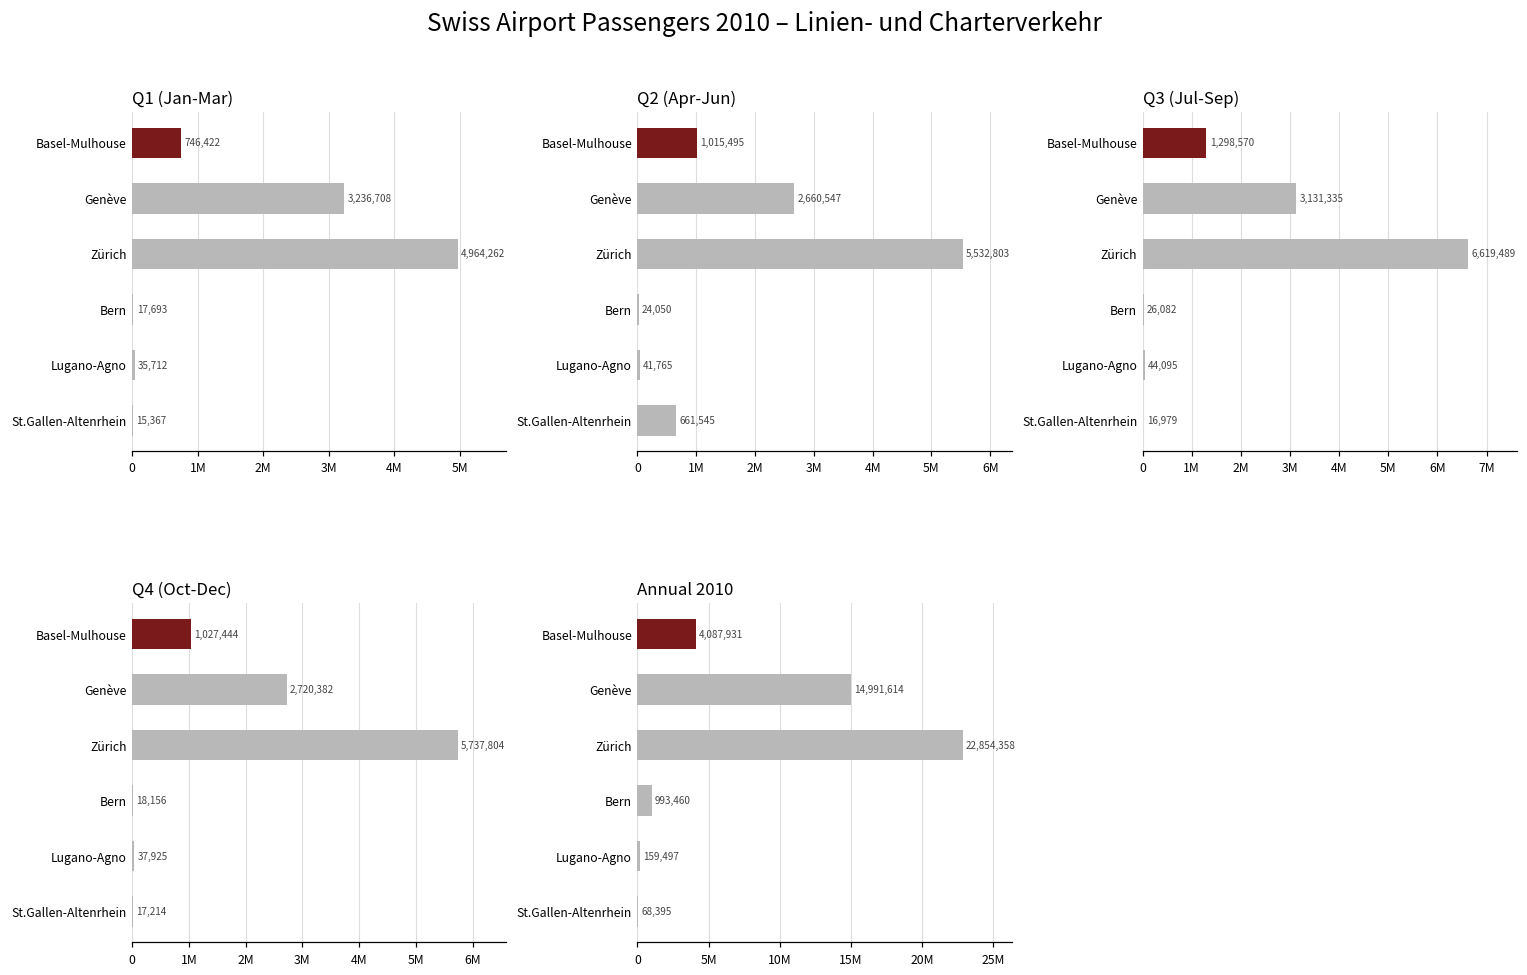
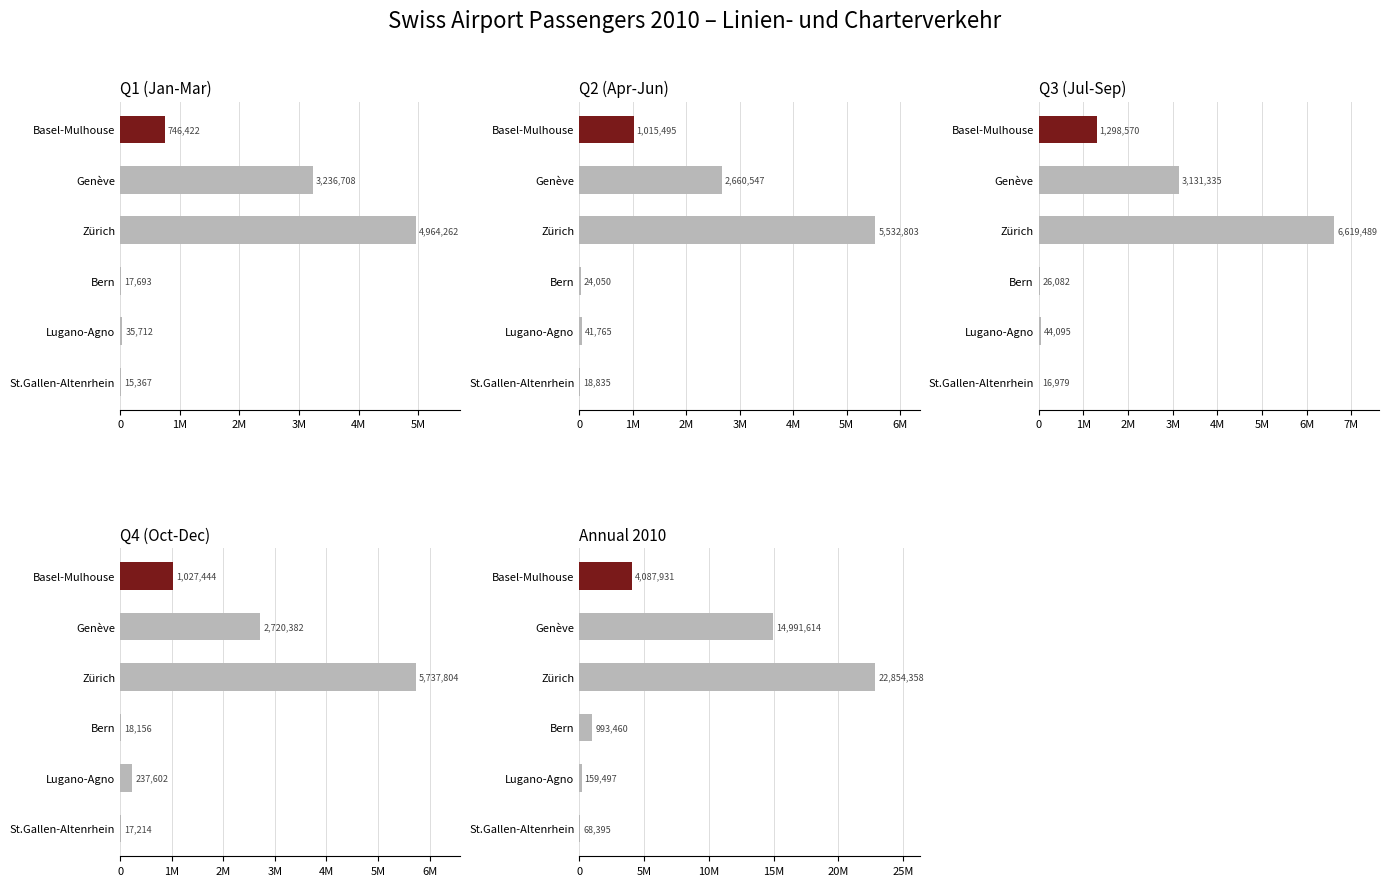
  {
    "Q1 (Jan-Mar)": {
      "Basel-Mulhouse": "746,422",
      "Genève": "3,236,708",
      "Zürich": "4,964,262",
      "Bern": "17,693",
      "Lugano-Agno": "35,712",
      "St.Gallen-Altenrhein": "15,367"
    },
    "Q2 (Apr-Jun)": {
      "Basel-Mulhouse": "1,015,495",
      "Genève": "2,660,547",
      "Zürich": "5,532,803",
      "Bern": "24,050",
      "Lugano-Agno": "41,765",
-     "St.Gallen-Altenrhein": "661,545"
+     "St.Gallen-Altenrhein": "18,835"
    },
    "Q3 (Jul-Sep)": {
      "Basel-Mulhouse": "1,298,570",
      "Genève": "3,131,335",
      "Zürich": "6,619,489",
      "Bern": "26,082",
      "Lugano-Agno": "44,095",
      "St.Gallen-Altenrhein": "16,979"
    },
    "Q4 (Oct-Dec)": {
      "Basel-Mulhouse": "1,027,444",
      "Genève": "2,720,382",
      "Zürich": "5,737,804",
      "Bern": "18,156",
-     "Lugano-Agno": "37,925",
+     "Lugano-Agno": "237,602",
      "St.Gallen-Altenrhein": "17,214"
    },
    "Annual 2010": {
      "Basel-Mulhouse": "4,087,931",
      "Genève": "14,991,614",
      "Zürich": "22,854,358",
      "Bern": "993,460",
      "Lugano-Agno": "159,497",
      "St.Gallen-Altenrhein": "68,395"
    }
  }
